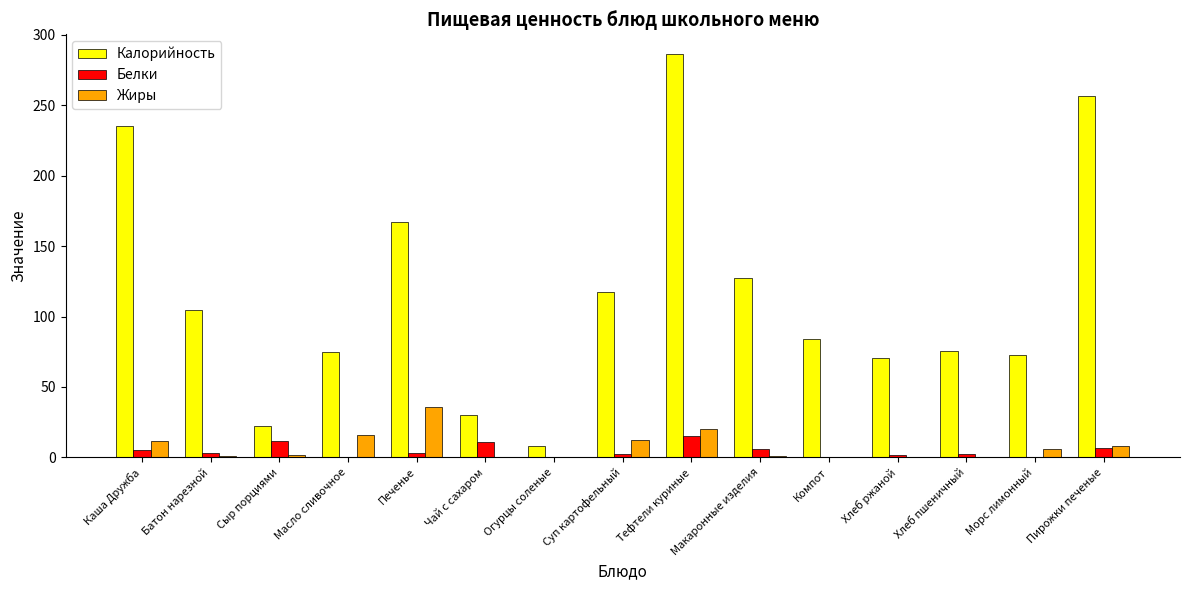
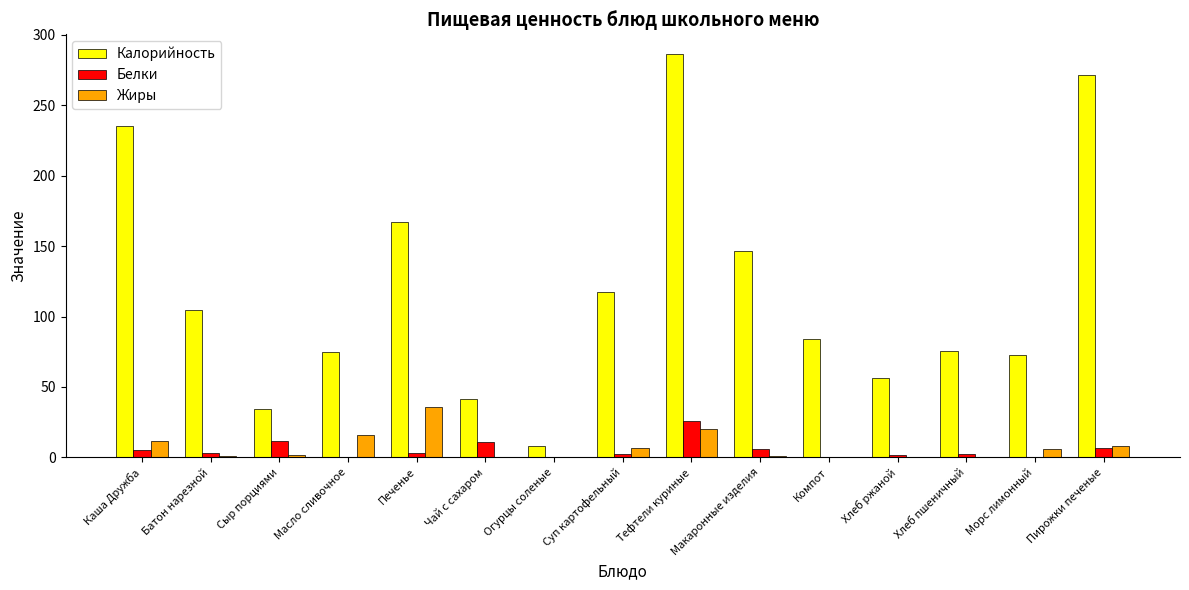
  {
    "Калорийность": {
      "Каша Дружба": 235,
      "Батон нарезной": 105,
-     "Сыр порциями": 22,
+     "Сыр порциями": 34,
      "Масло сливочное": 75,
      "Печенье": 167,
-     "Чай с сахаром": 30,
+     "Чай с сахаром": 41,
      "Огурцы соленые": 8,
      "Суп картофельный": 117,
      "Тефтели куриные": 286,
-     "Макаронные изделия": 128,
+     "Макаронные изделия": 146,
      "Компот": 84,
-     "Хлеб ржаной": 71,
+     "Хлеб ржаной": 56,
      "Хлеб пшеничный": 76,
      "Морс лимонный": 73,
-     "Пирожки печеные": 257
+     "Пирожки печеные": 272
    },
    "Белки": {
      "Каша Дружба": 5,
      "Батон нарезной": 3,
      "Сыр порциями": 12,
      "Печенье": 3,
      "Чай с сахаром": 11,
      "Суп картофельный": 2,
-     "Тефтели куриные": 15,
+     "Тефтели куриные": 26,
      "Макаронные изделия": 6,
      "Хлеб ржаной": 2,
      "Хлеб пшеничный": 2,
      "Пирожки печеные": 7
    },
    "Жиры": {
      "Каша Дружба": 12,
      "Сыр порциями": 2,
      "Масло сливочное": 16,
      "Печенье": 36,
      "Чай с сахаром": 0,
-     "Суп картофельный": 12,
+     "Суп картофельный": 6,
      "Тефтели куриные": 20,
      "Компот": 0,
      "Морс лимонный": 6,
      "Пирожки печеные": 8
    }
  }
